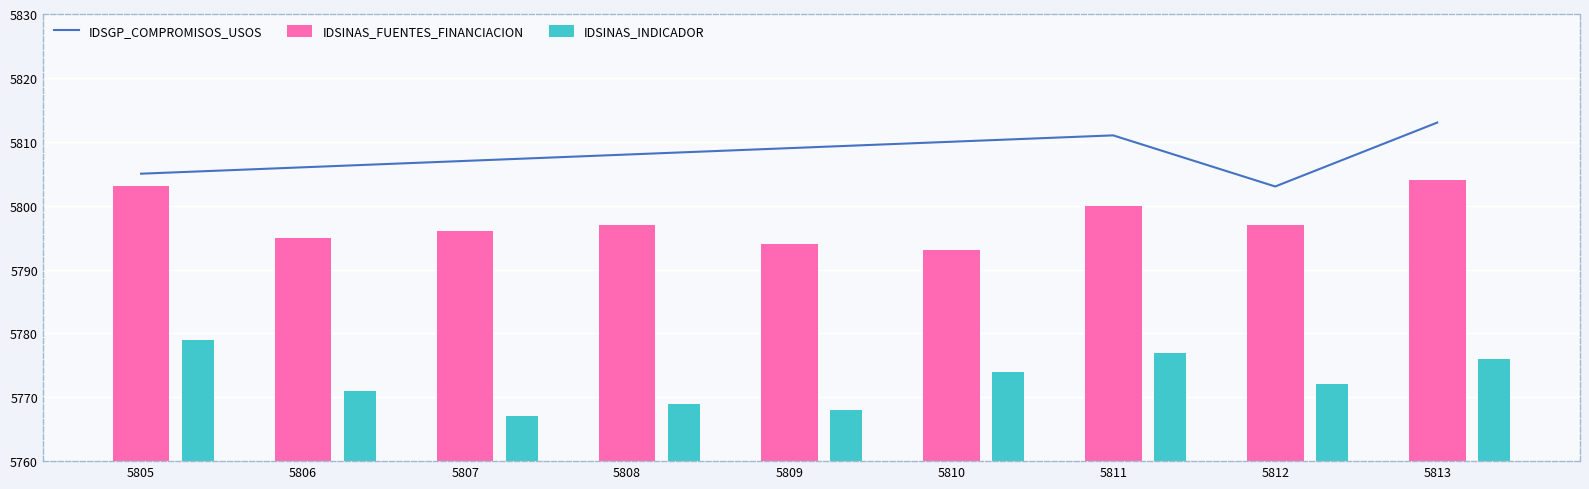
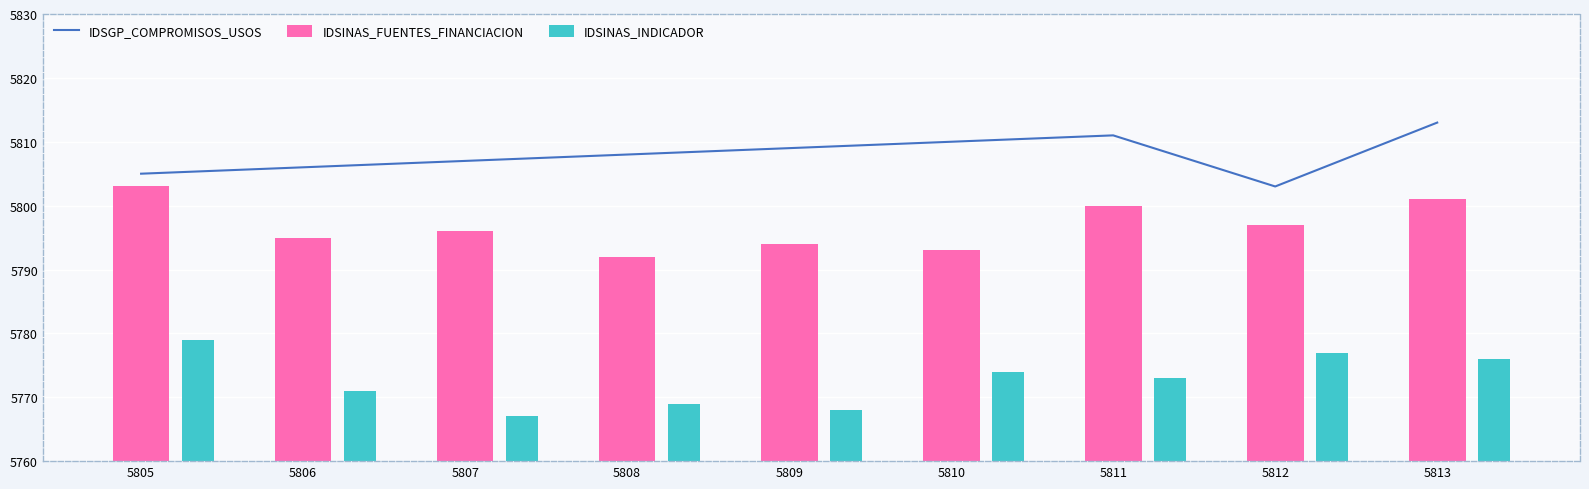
  {
    "IDSGP_COMPROMISOS_USOS": {
      "5805": 5805,
      "5806": 5806,
      "5807": 5807,
      "5808": 5808,
      "5809": 5809,
      "5810": 5810,
      "5811": 5811,
      "5812": 5803,
      "5813": 5813
    },
    "IDSINAS_FUENTES_FINANCIACION": {
      "5805": 5803,
      "5806": 5795,
      "5807": 5796,
-     "5808": 5797,
+     "5808": 5792,
      "5809": 5794,
      "5810": 5793,
      "5811": 5800,
      "5812": 5797,
-     "5813": 5804
+     "5813": 5801
    },
    "IDSINAS_INDICADOR": {
      "5805": 5779,
      "5806": 5771,
      "5807": 5767,
      "5808": 5769,
      "5809": 5768,
      "5810": 5774,
-     "5811": 5777,
-     "5812": 5772,
+     "5811": 5773,
+     "5812": 5777,
      "5813": 5776
    }
  }
